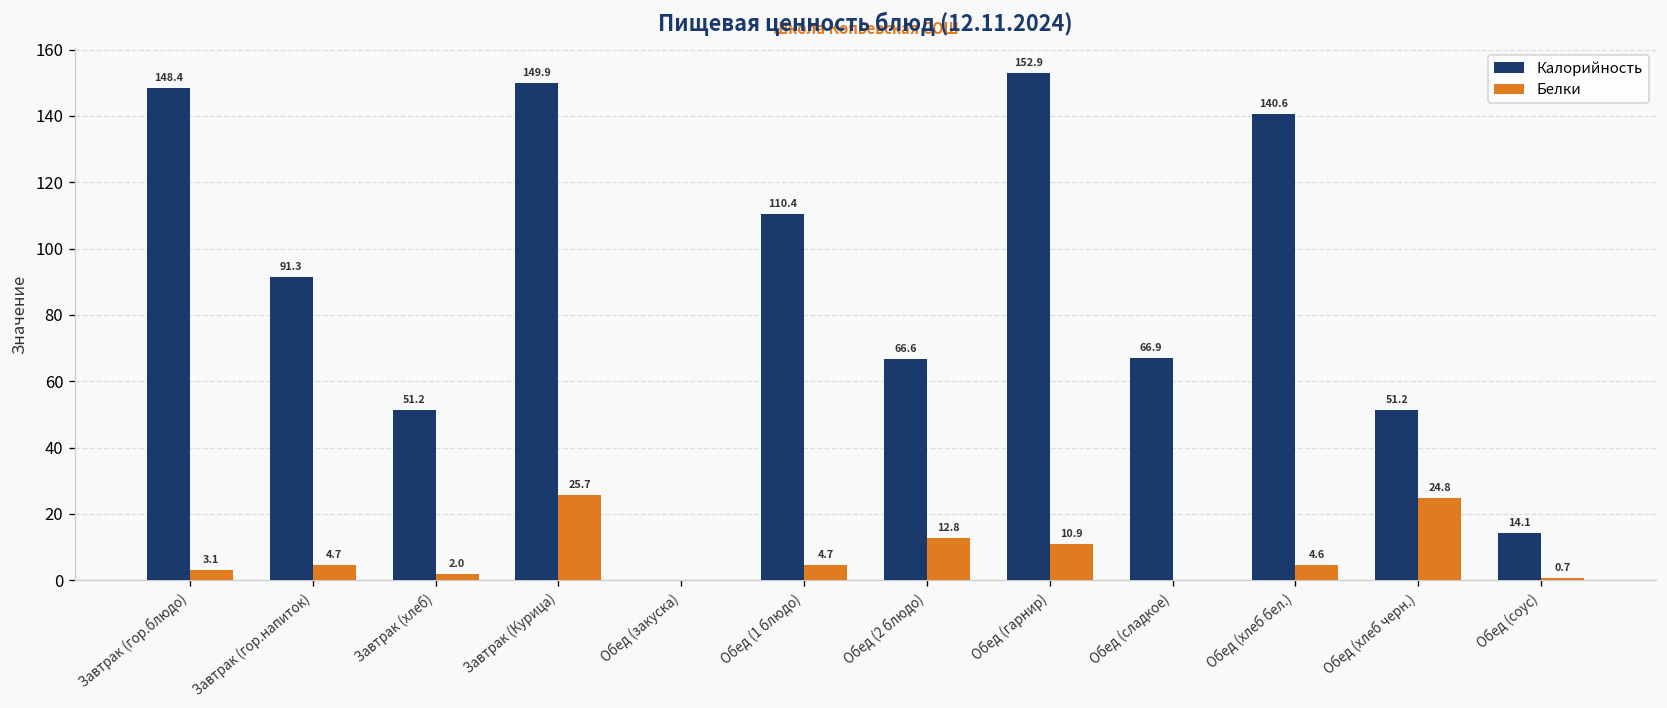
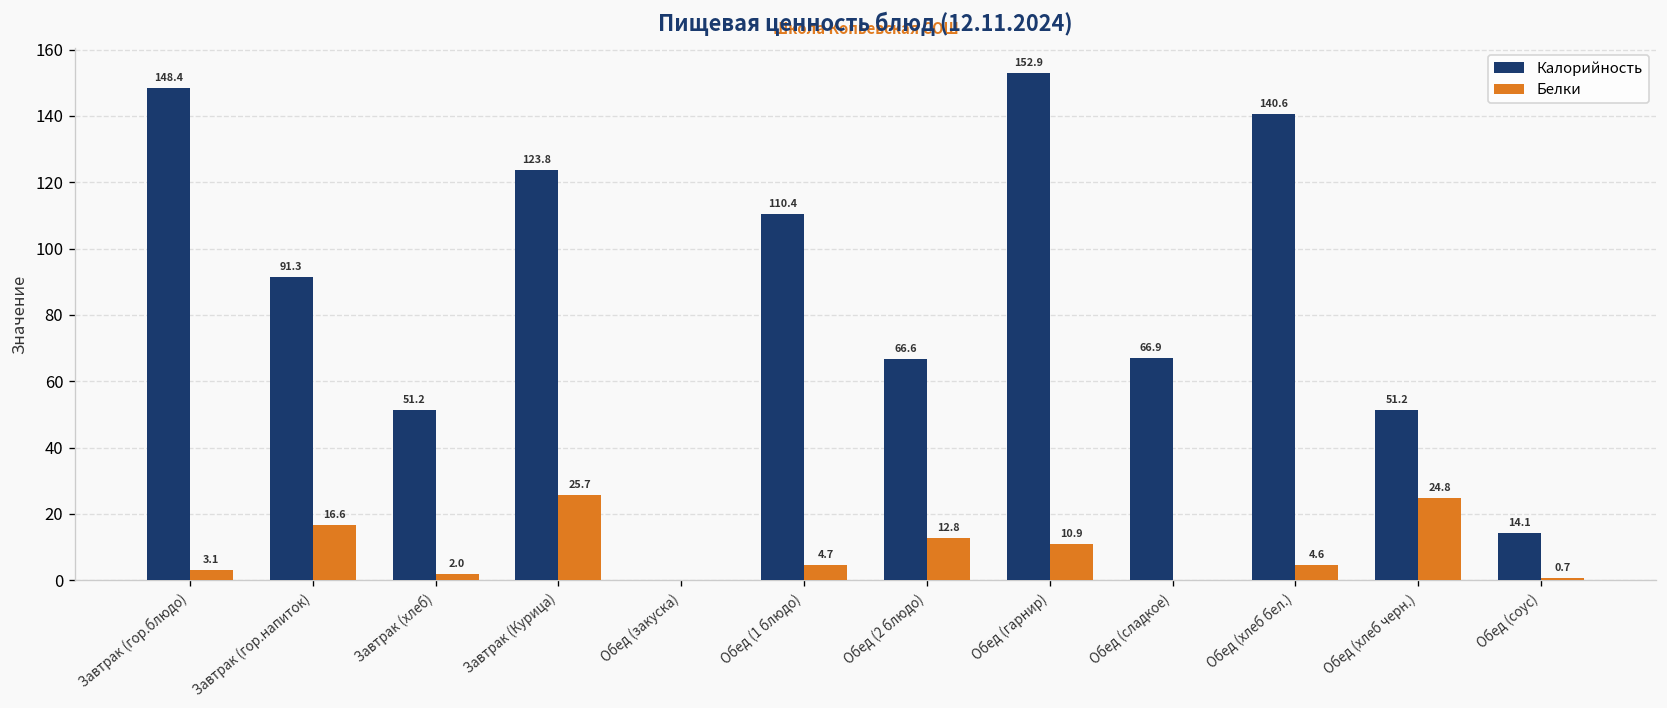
  {
    "Калорийность": {
      "Завтрак (гор.блюдо)": 148.4,
      "Завтрак (гор.напиток)": 91.3,
      "Завтрак (хлеб)": 51.2,
-     "Завтрак (Курица)": 149.9,
+     "Завтрак (Курица)": 123.8,
      "Обед (1 блюдо)": 110.4,
      "Обед (2 блюдо)": 66.6,
      "Обед (гарнир)": 152.9,
      "Обед (сладкое)": 66.9,
      "Обед (хлеб бел.)": 140.6,
      "Обед (хлеб черн.)": 51.2,
      "Обед (соус)": 14.1
    },
    "Белки": {
      "Завтрак (гор.блюдо)": 3.1,
-     "Завтрак (гор.напиток)": 4.7,
+     "Завтрак (гор.напиток)": 16.6,
      "Завтрак (хлеб)": 2.0,
      "Завтрак (Курица)": 25.7,
      "Обед (1 блюдо)": 4.7,
      "Обед (2 блюдо)": 12.8,
      "Обед (гарнир)": 10.9,
      "Обед (хлеб бел.)": 4.6,
      "Обед (хлеб черн.)": 24.8,
      "Обед (соус)": 0.7
    }
  }
